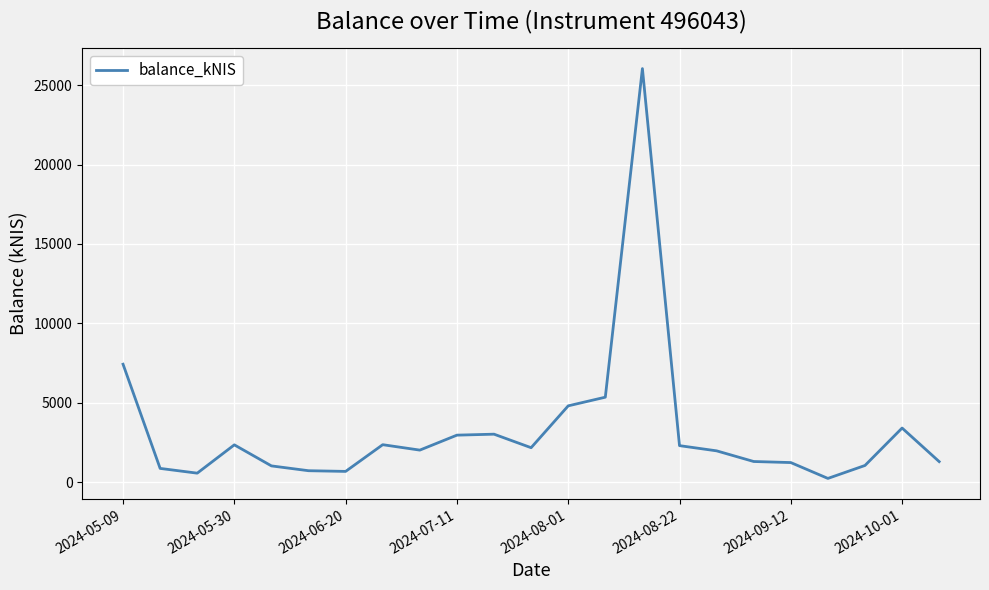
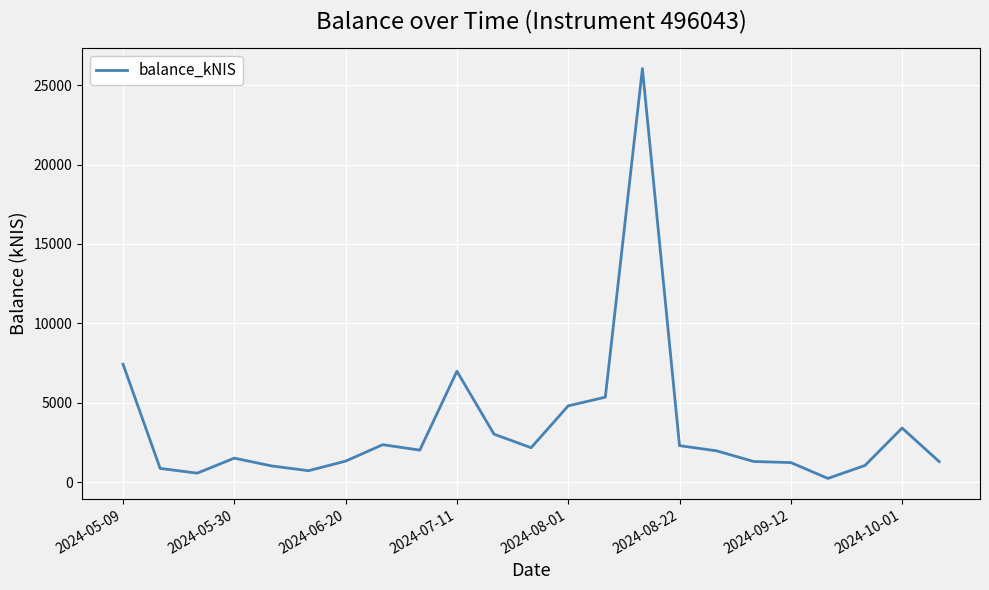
  {
    "2024-05-09": 7400,
-   "2024-05-30": 2300,
-   "2024-06-20": 700,
-   "2024-07-11": 3000,
+   "2024-05-30": 1500,
+   "2024-06-20": 1300,
+   "2024-07-11": 7000,
    "2024-08-01": 4800,
    "2024-08-22": 2300,
    "2024-09-12": 1200,
    "2024-10-01": 3400
  }
